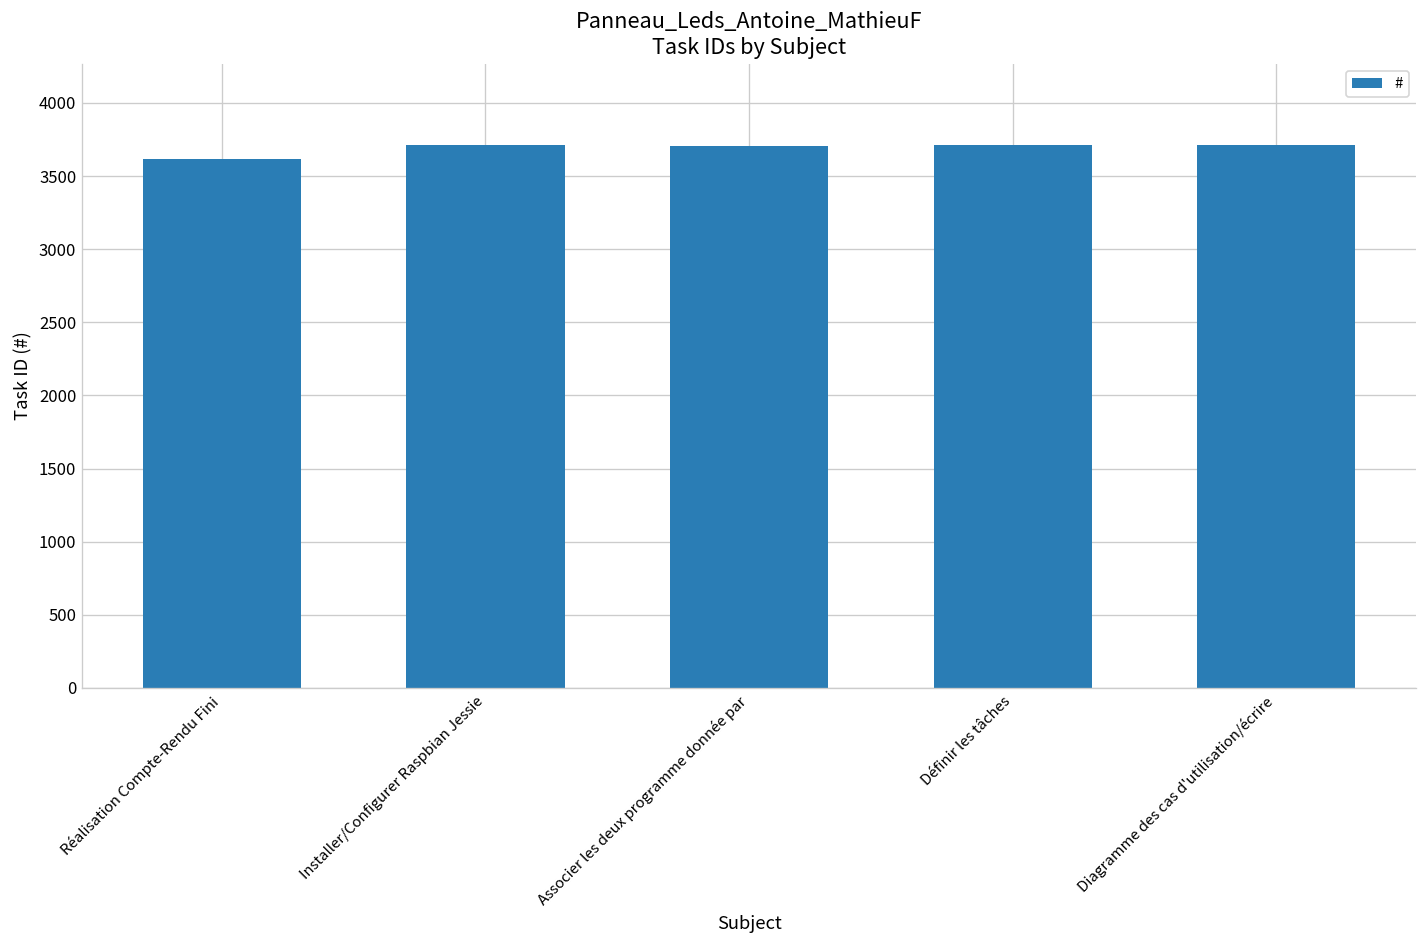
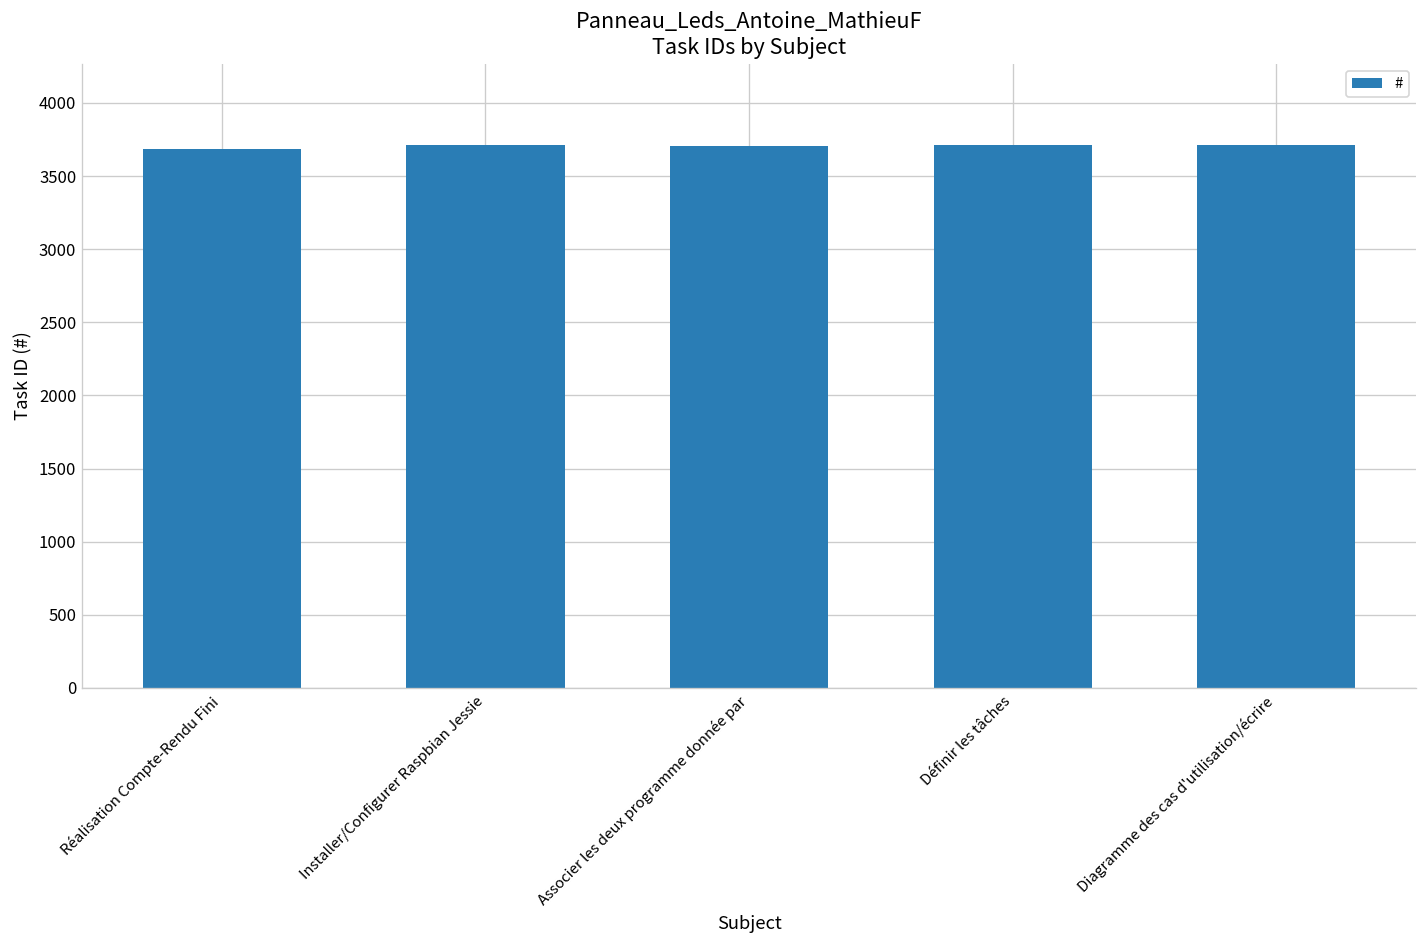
  {
-   "Réalisation Compte-Rendu Fini": 3620,
+   "Réalisation Compte-Rendu Fini": 3690,
    "Installer/Configurer Raspbian Jessie": 3710,
    "Associer les deux programme donnée par": 3700,
    "Définir les tâches": 3710,
    "Diagramme des cas d'utilisation/écrire": 3710
  }
